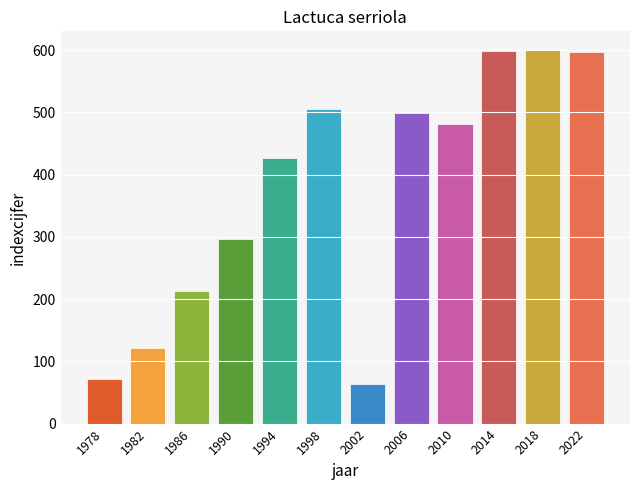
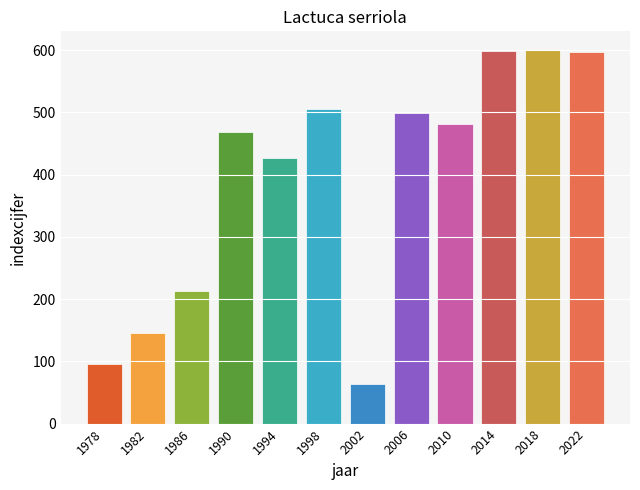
  {
-   "1978": 70,
-   "1982": 120,
+   "1978": 100,
+   "1982": 150,
    "1986": 210,
-   "1990": 300,
+   "1990": 470,
    "1994": 430,
    "1998": 510,
    "2002": 60,
    "2006": 500,
    "2010": 480,
    "2014": 600,
    "2018": 600,
    "2022": 600
  }
